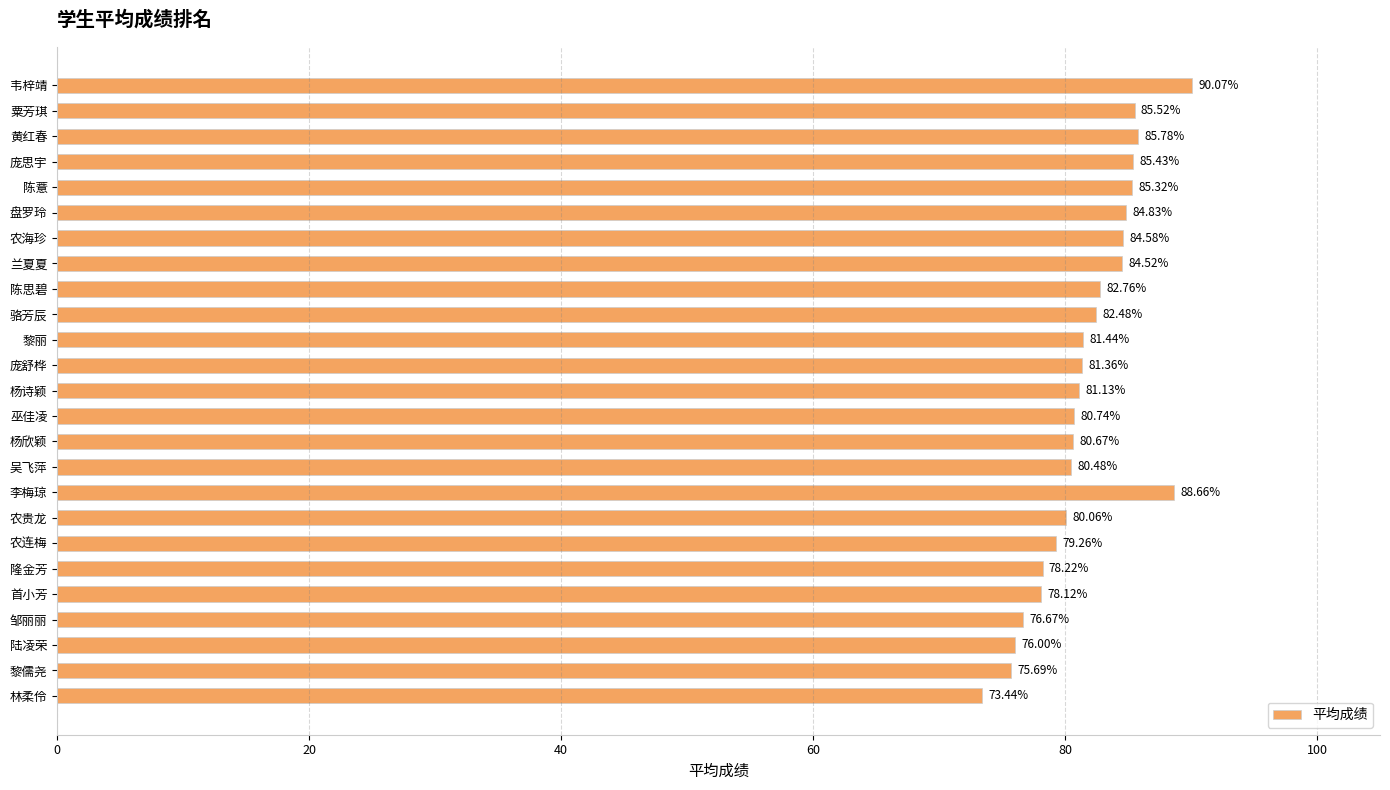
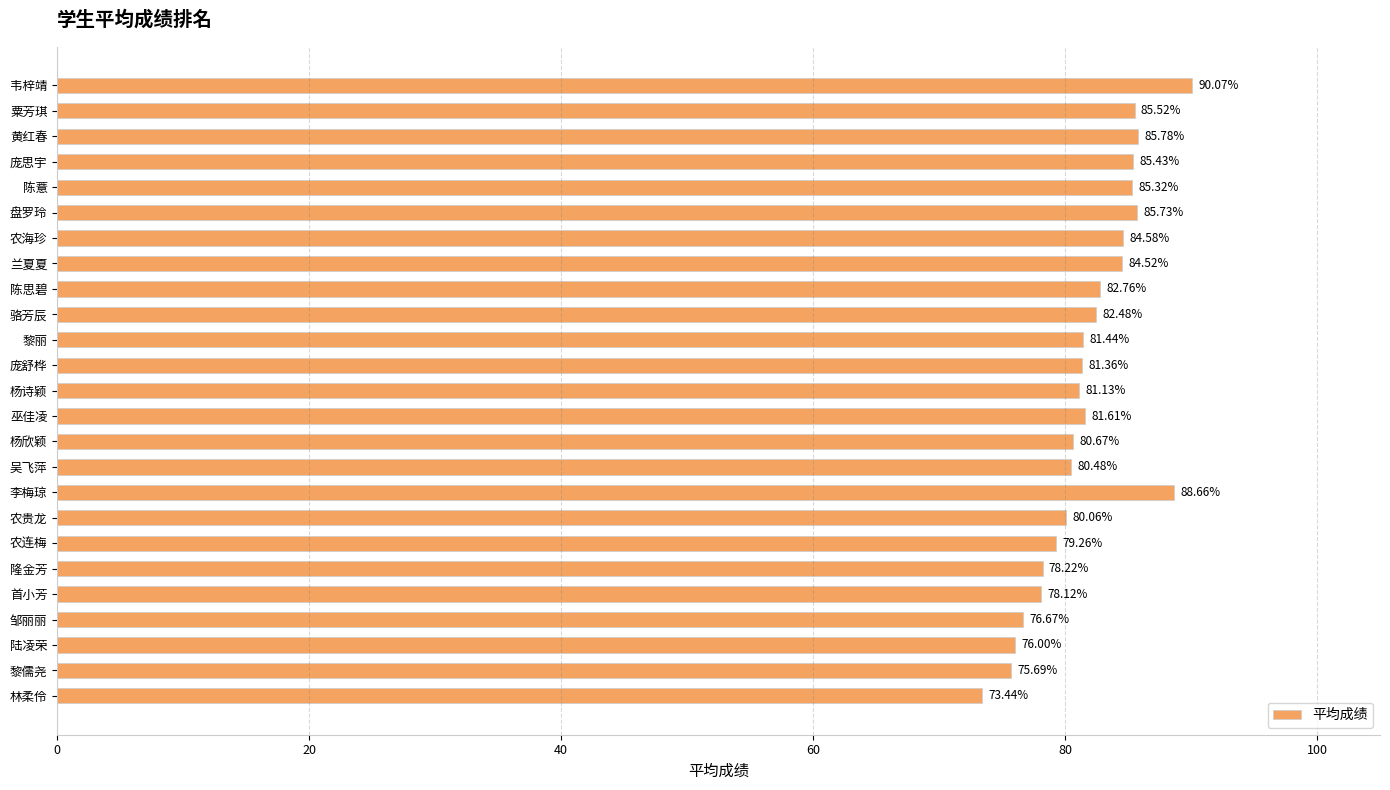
  {
    "韦梓靖": "90.07%",
    "粟芳琪": "85.52%",
    "黄红春": "85.78%",
    "庞思宇": "85.43%",
    "陈薏": "85.32%",
-   "盘罗玲": "84.83%",
+   "盘罗玲": "85.73%",
    "农海珍": "84.58%",
    "兰夏夏": "84.52%",
    "陈思碧": "82.76%",
    "骆芳辰": "82.48%",
    "黎丽": "81.44%",
    "庞舒桦": "81.36%",
    "杨诗颖": "81.13%",
-   "巫佳凌": "80.74%",
+   "巫佳凌": "81.61%",
    "杨欣颖": "80.67%",
    "吴飞萍": "80.48%",
    "李梅琼": "88.66%",
    "农贵龙": "80.06%",
    "农连梅": "79.26%",
    "隆金芳": "78.22%",
    "首小芳": "78.12%",
    "邹丽丽": "76.67%",
    "陆凌荣": "76.00%",
    "黎儒尧": "75.69%",
    "林柔伶": "73.44%"
  }
